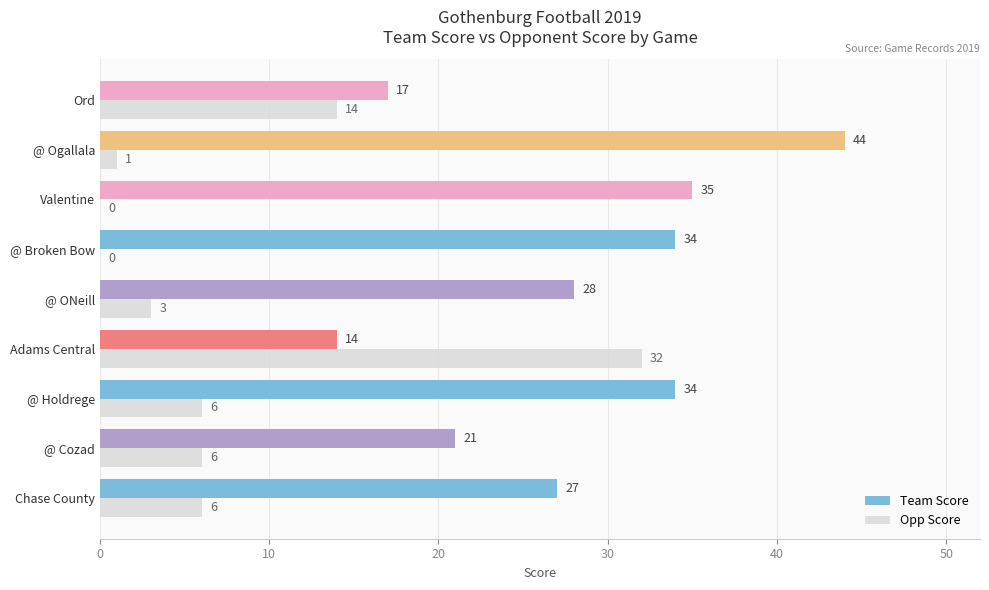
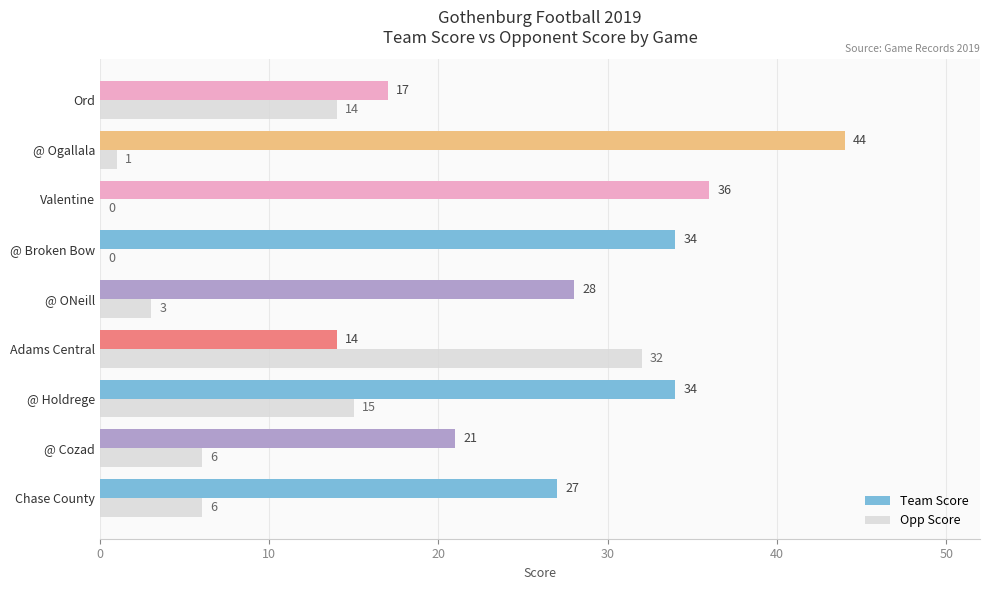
  {
    "Team Score": {
      "Ord": 17,
      "@ Ogallala": 44,
-     "Valentine": 35,
+     "Valentine": 36,
      "@ Broken Bow": 34,
      "@ ONeill": 28,
      "Adams Central": 14,
      "@ Holdrege": 34,
      "@ Cozad": 21,
      "Chase County": 27
    },
    "Opp Score": {
      "Ord": 14,
      "@ Ogallala": 1,
      "Valentine": 0,
      "@ Broken Bow": 0,
      "@ ONeill": 3,
      "Adams Central": 32,
-     "@ Holdrege": 6,
+     "@ Holdrege": 15,
      "@ Cozad": 6,
      "Chase County": 6
    }
  }
